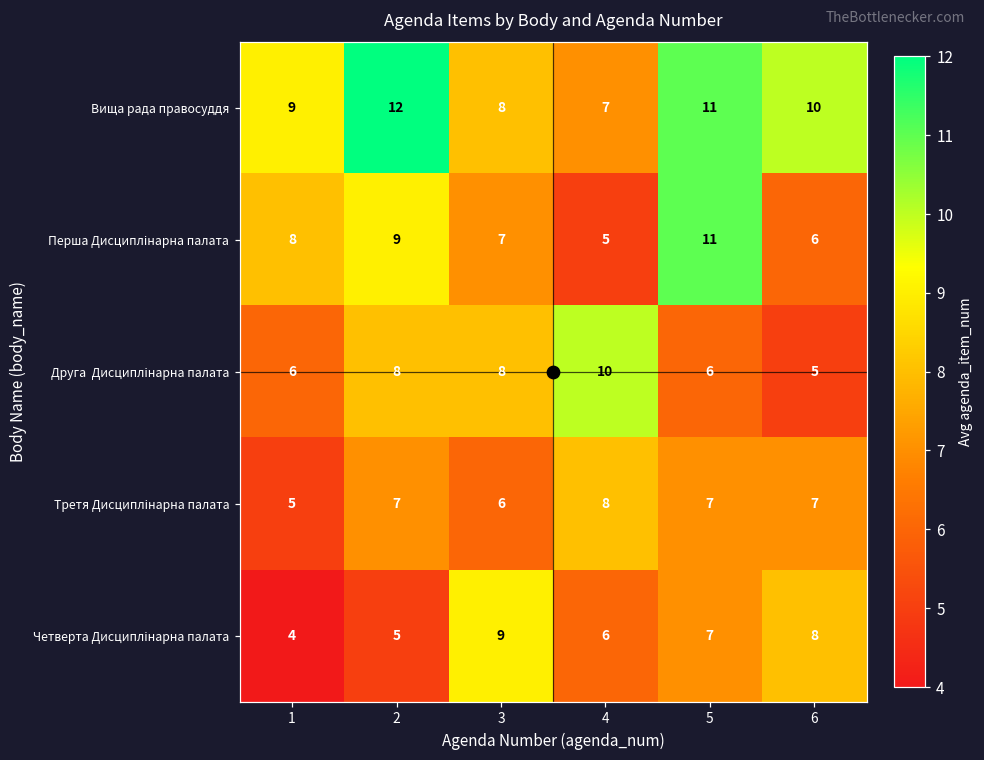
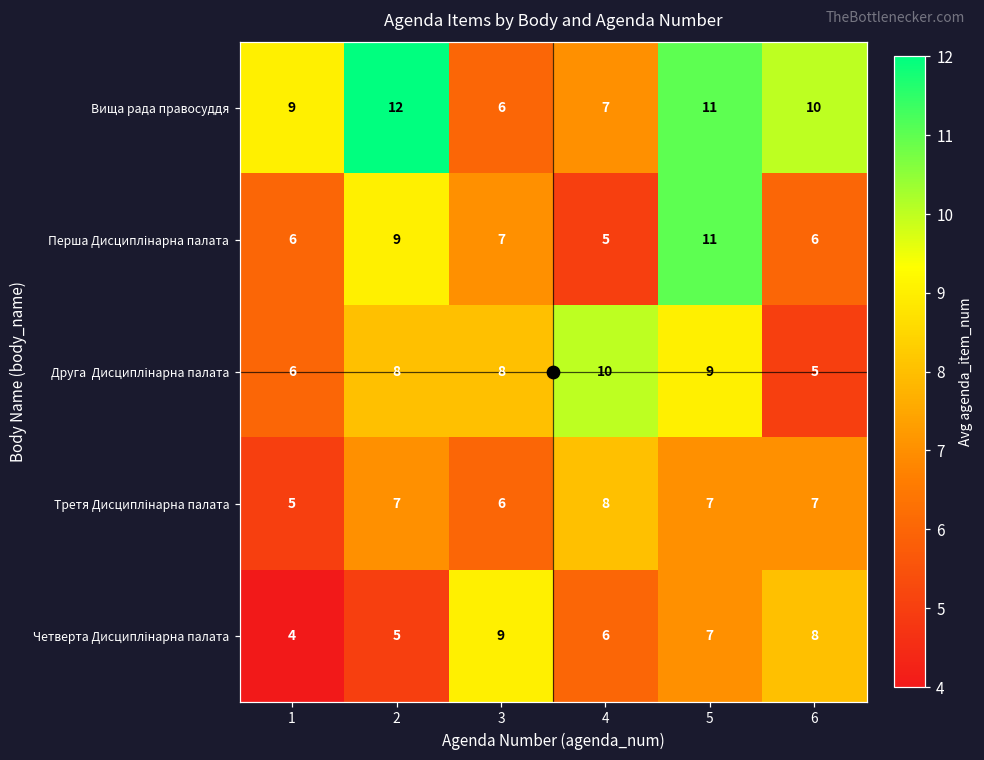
  {
    "Вища рада правосуддя": {
      "1": 9,
      "2": 12,
-     "3": 8,
+     "3": 6,
      "4": 7,
      "5": 11,
      "6": 10
    },
    "Перша Дисциплінарна палата": {
-     "1": 8,
+     "1": 6,
      "2": 9,
      "3": 7,
      "4": 5,
      "5": 11,
      "6": 6
    },
    "Друга Дисциплінарна палата": {
      "1": 6,
      "2": 8,
      "3": 8,
      "4": 10,
-     "5": 6,
+     "5": 9,
      "6": 5
    },
    "Третя Дисциплінарна палата": {
      "1": 5,
      "2": 7,
      "3": 6,
      "4": 8,
      "5": 7,
      "6": 7
    },
    "Четверта Дисциплінарна палата": {
      "1": 4,
      "2": 5,
      "3": 9,
      "4": 6,
      "5": 7,
      "6": 8
    }
  }
